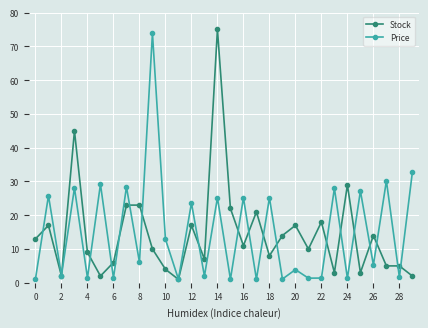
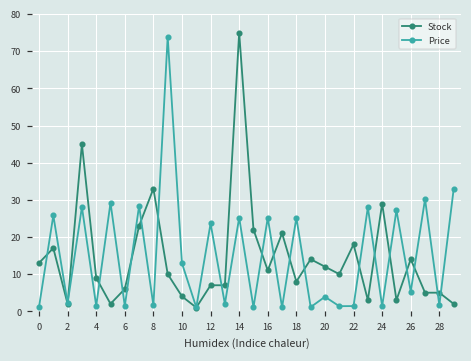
  {
    "Stock": {
      "0": 13,
      "4": 9,
      "6": 6,
-     "8": 23,
+     "8": 33,
      "10": 4,
-     "12": 17,
+     "12": 7,
      "14": 75,
      "16": 11,
      "18": 8,
-     "20": 17,
+     "20": 12,
      "22": 18,
      "24": 29,
      "26": 14,
      "28": 5
    },
    "Price": {
      "0": 1,
      "4": 1,
      "6": 1,
-     "8": 6,
+     "8": 2,
      "10": 13,
      "12": 24,
      "14": 25,
      "16": 25,
      "18": 25,
      "20": 4,
      "22": 1,
      "24": 1,
      "26": 5,
      "28": 2
    }
  }
